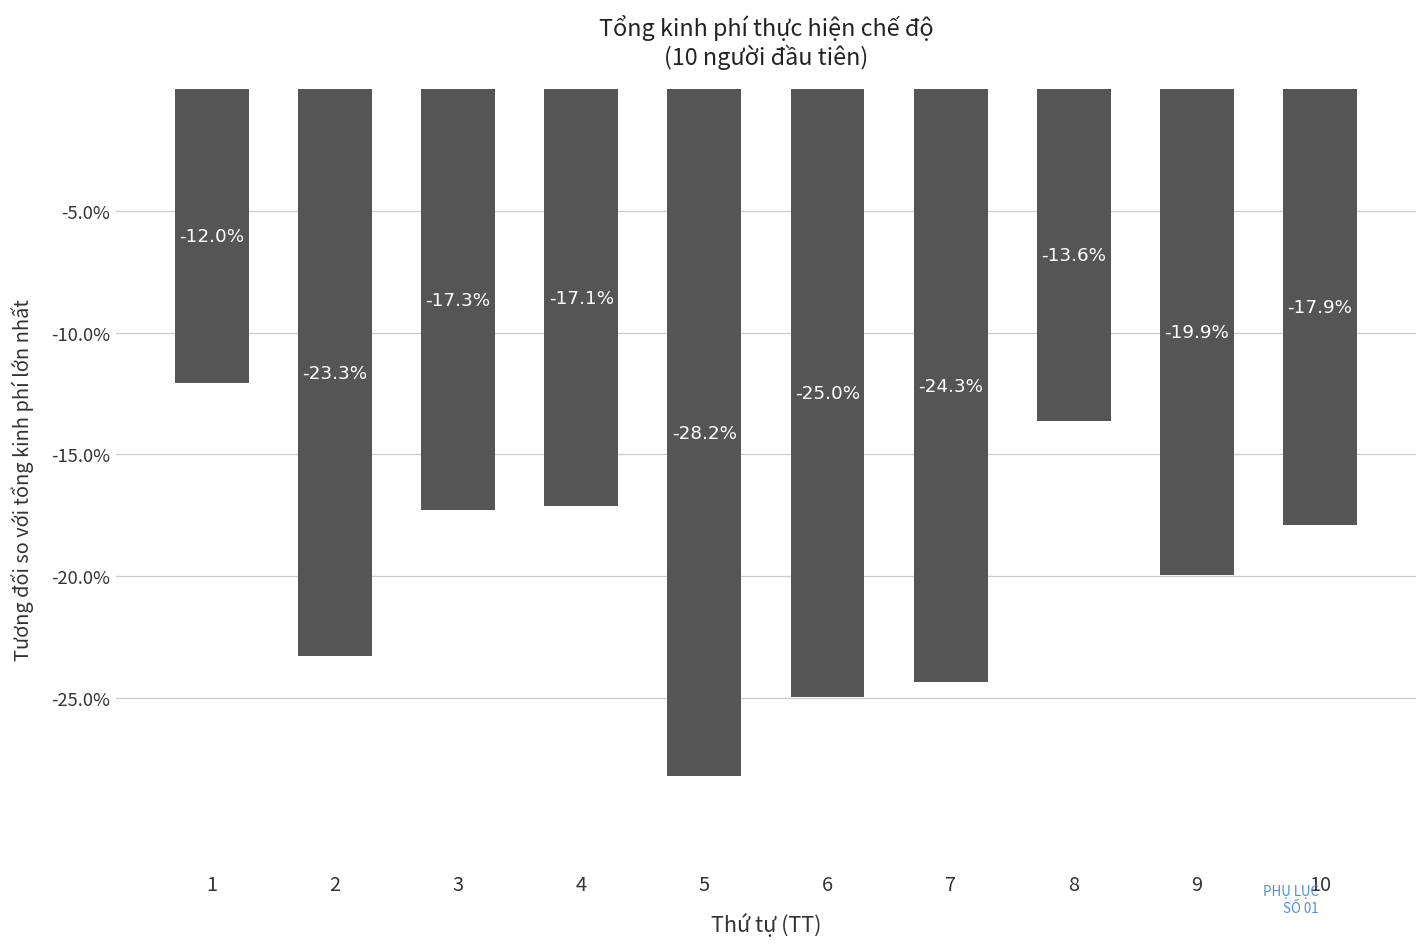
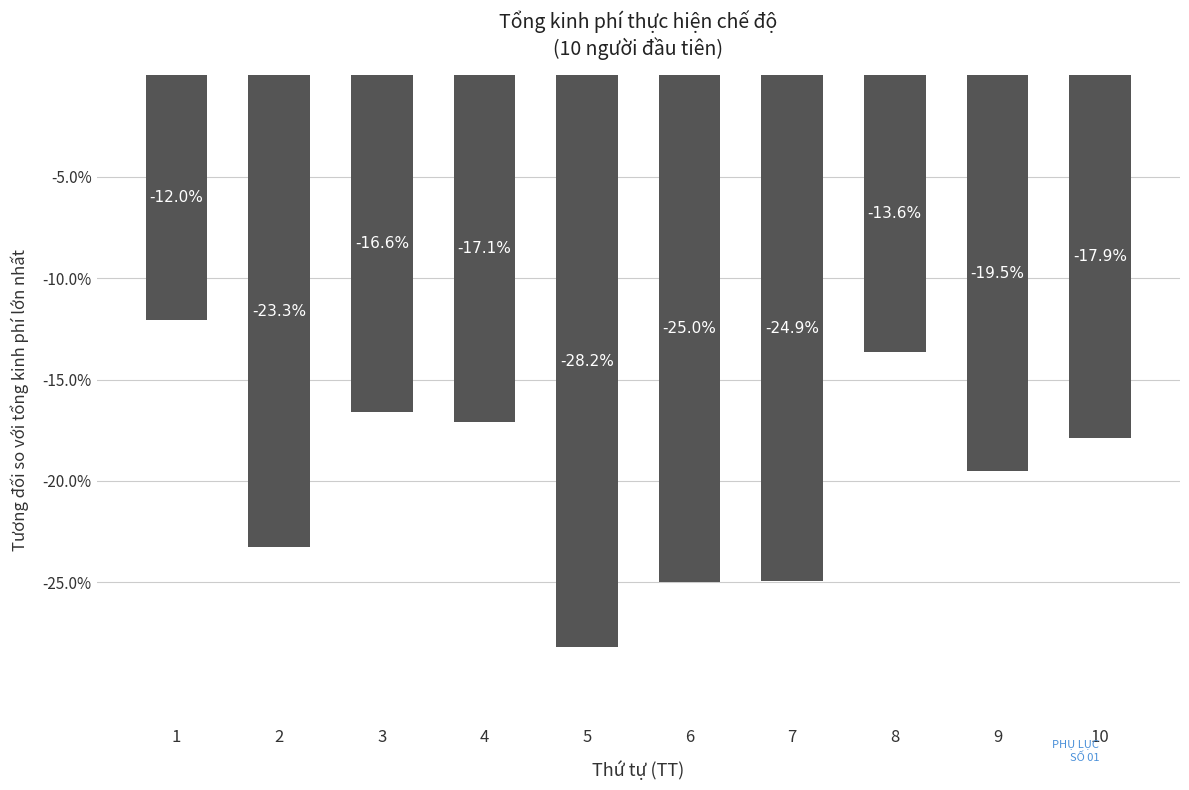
  {
    "1": "-12.0%",
    "2": "-23.3%",
-   "3": "-17.3%",
+   "3": "-16.6%",
    "4": "-17.1%",
    "5": "-28.2%",
    "6": "-25.0%",
-   "7": "-24.3%",
+   "7": "-24.9%",
    "8": "-13.6%",
-   "9": "-19.9%",
+   "9": "-19.5%",
    "10": "-17.9%"
  }
